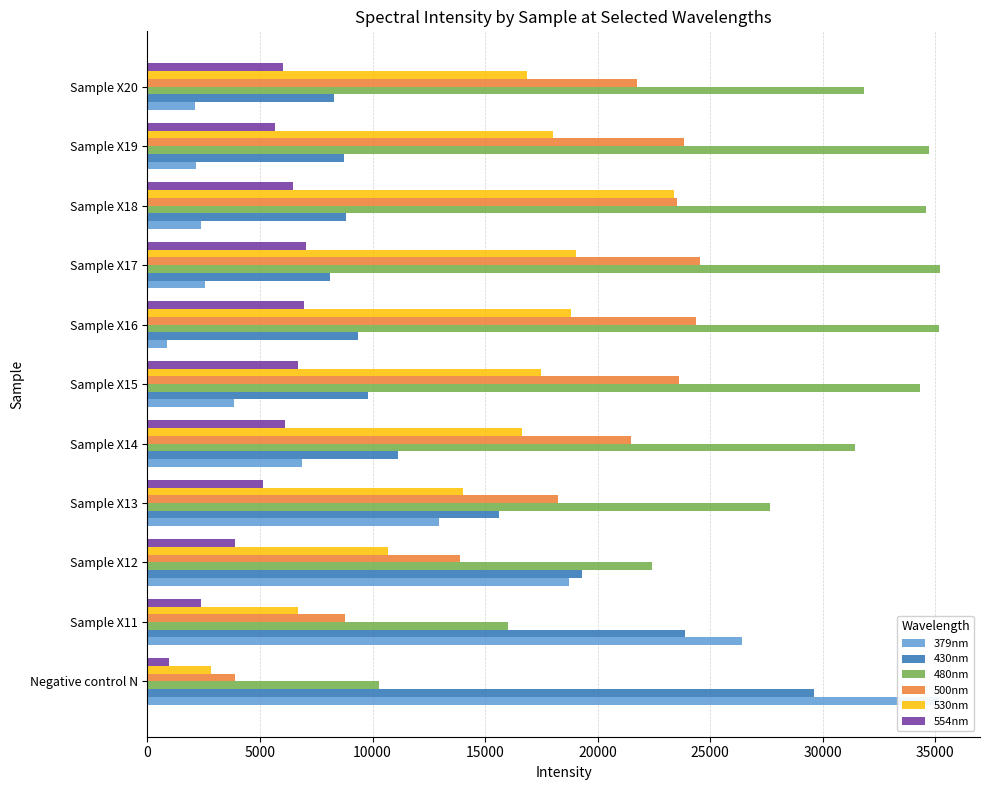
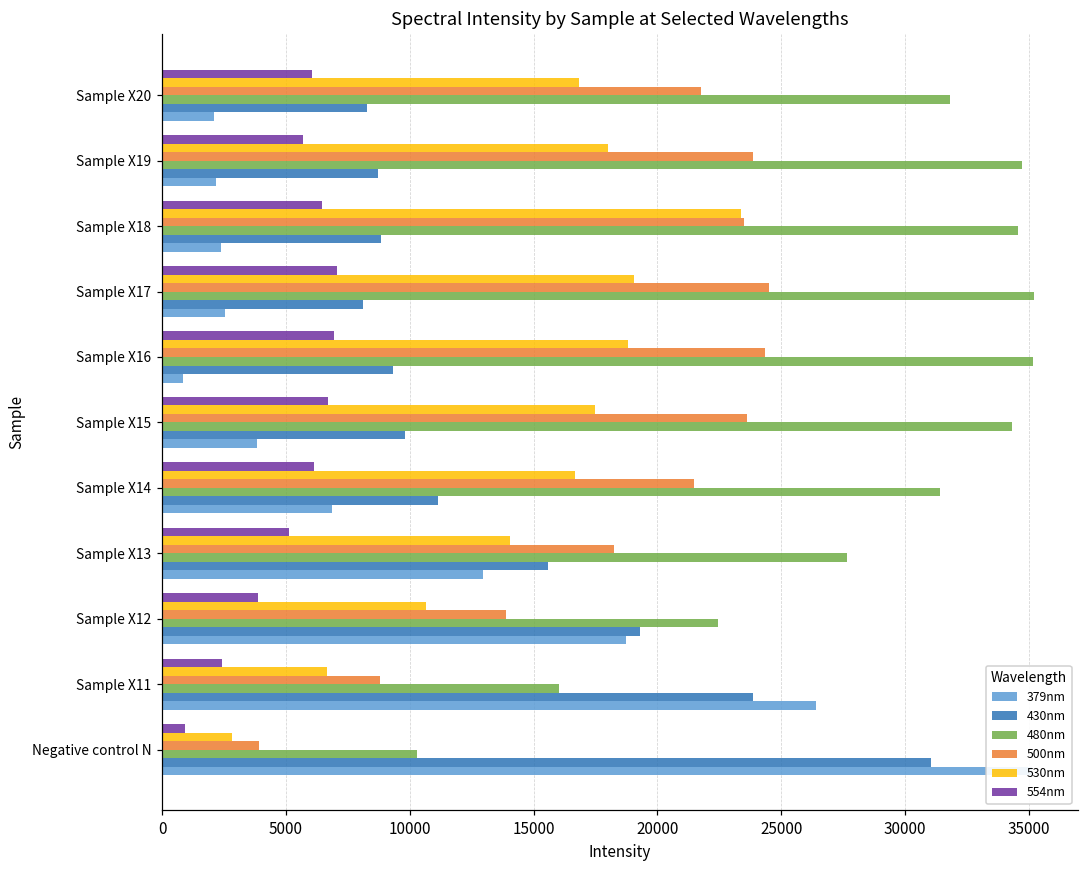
  {
    "379nm": {
      "Sample X20": 2100,
      "Sample X19": 2200,
      "Sample X18": 2400,
      "Sample X17": 2600,
      "Sample X16": 900,
      "Sample X15": 3800,
      "Sample X14": 6800,
      "Sample X13": 13000,
      "Sample X12": 18700,
      "Sample X11": 26400
    },
    "430nm": {
      "Sample X20": 8300,
      "Sample X19": 8700,
      "Sample X18": 8800,
      "Sample X17": 8100,
      "Sample X16": 9300,
      "Sample X15": 9800,
      "Sample X14": 11100,
      "Sample X13": 15600,
      "Sample X12": 19300,
      "Sample X11": 23900,
-     "Negative control N": 29600
+     "Negative control N": 31100
    },
    "480nm": {
      "Sample X20": 31800,
      "Sample X19": 34700,
      "Sample X18": 34600,
      "Sample X17": 35200,
      "Sample X16": 35200,
      "Sample X15": 34300,
      "Sample X14": 31400,
      "Sample X13": 27700,
      "Sample X12": 22400,
      "Sample X11": 16000,
      "Negative control N": 10300
    },
    "500nm": {
      "Sample X20": 21700,
      "Sample X19": 23900,
      "Sample X18": 23500,
      "Sample X17": 24500,
      "Sample X16": 24400,
      "Sample X15": 23600,
      "Sample X14": 21500,
      "Sample X13": 18300,
      "Sample X12": 13900,
      "Sample X11": 8800,
      "Negative control N": 3900
    },
    "530nm": {
      "Sample X20": 16900,
      "Sample X19": 18000,
      "Sample X18": 23400,
      "Sample X17": 19000,
      "Sample X16": 18800,
      "Sample X15": 17500,
      "Sample X14": 16700,
      "Sample X13": 14000,
      "Sample X12": 10700,
      "Sample X11": 6700,
      "Negative control N": 2800
    },
    "554nm": {
      "Sample X20": 6000,
      "Sample X19": 5700,
      "Sample X18": 6500,
      "Sample X17": 7100,
      "Sample X16": 6900,
      "Sample X15": 6700,
      "Sample X14": 6100,
      "Sample X13": 5100,
      "Sample X12": 3900,
      "Sample X11": 2400,
      "Negative control N": 900
    }
  }
